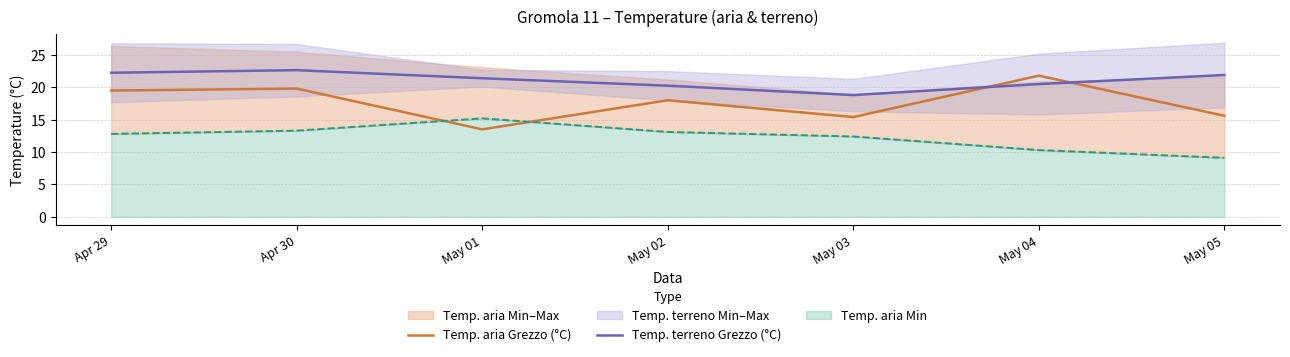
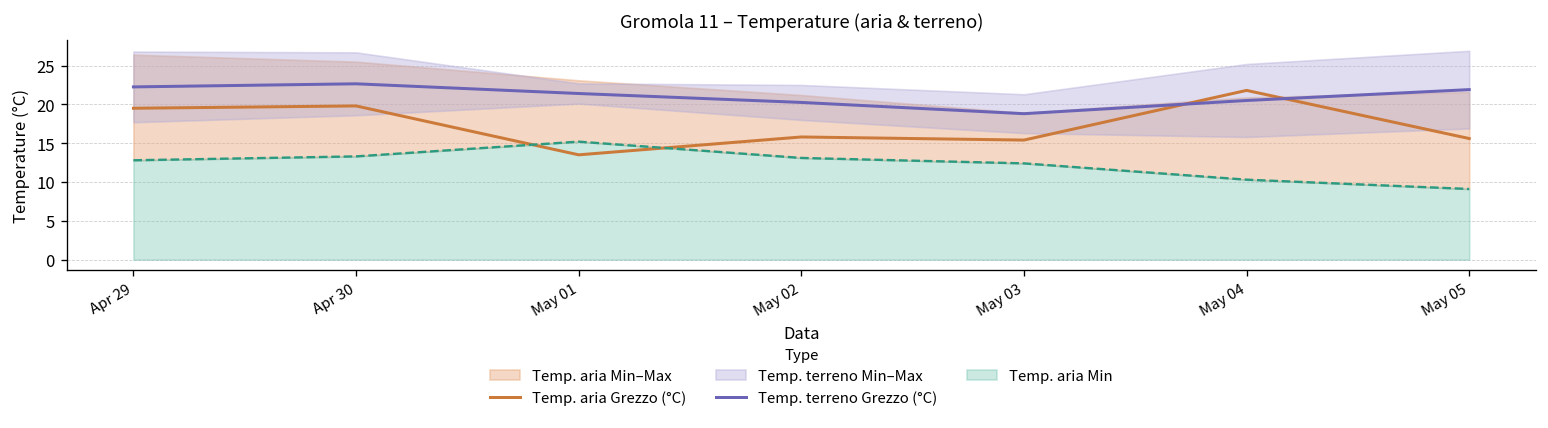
  {
    "Temp. aria Grezzo (°C)": {
      "Apr 29": 20,
      "Apr 30": 20,
      "May 01": 14,
-     "May 02": 18,
+     "May 02": 16,
      "May 03": 15,
      "May 04": 22,
      "May 05": 16
    },
    "Temp. terreno Grezzo (°C)": {
      "Apr 29": 22,
      "Apr 30": 23,
      "May 01": 21,
      "May 02": 20,
      "May 04": 21
    }
  }
